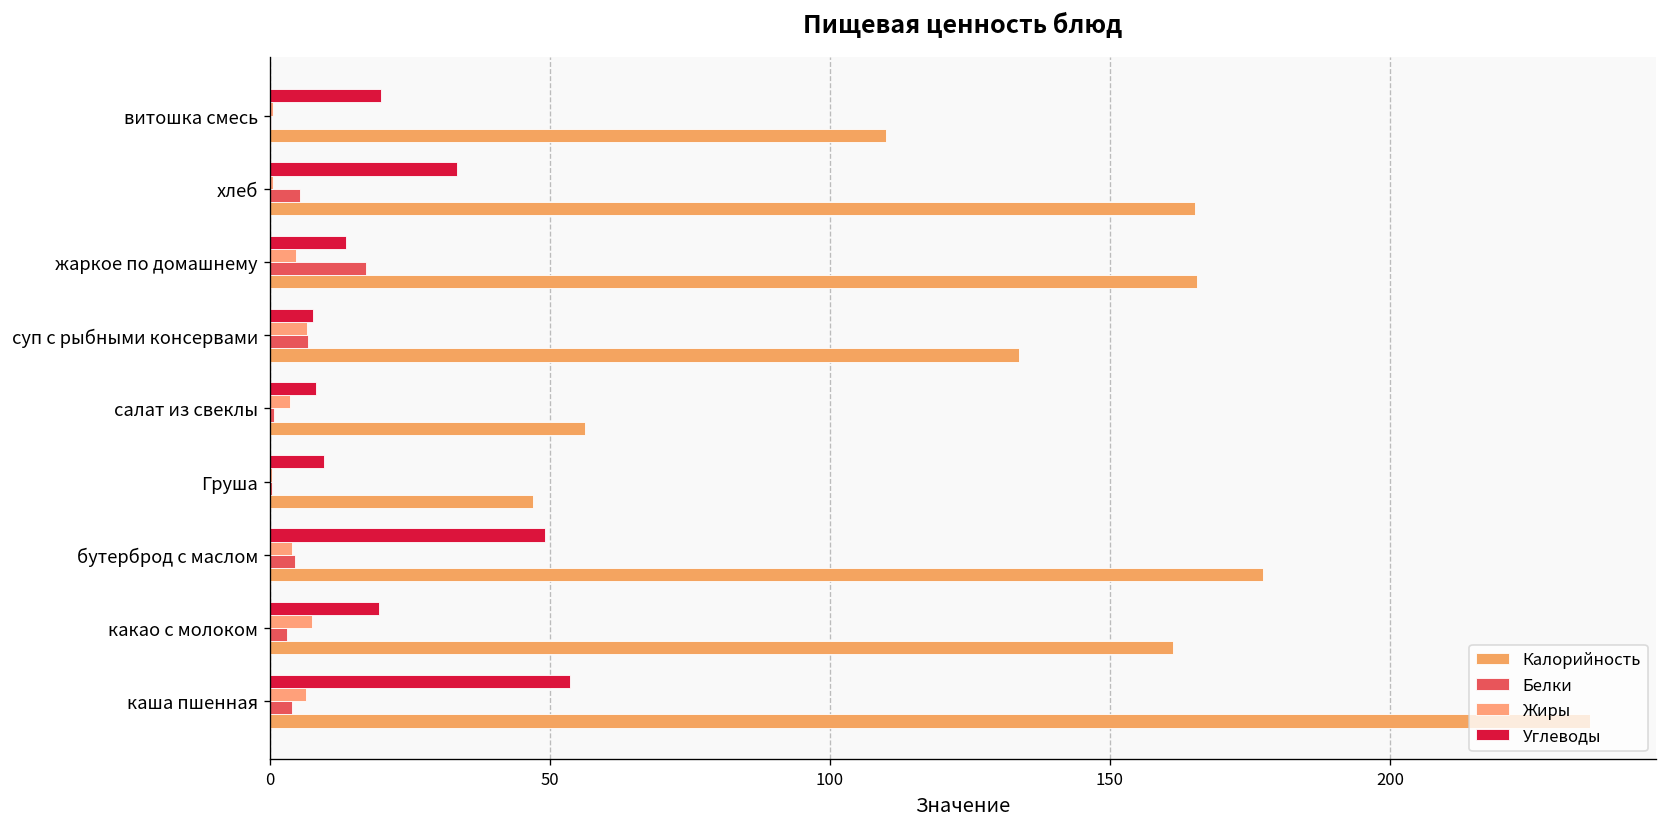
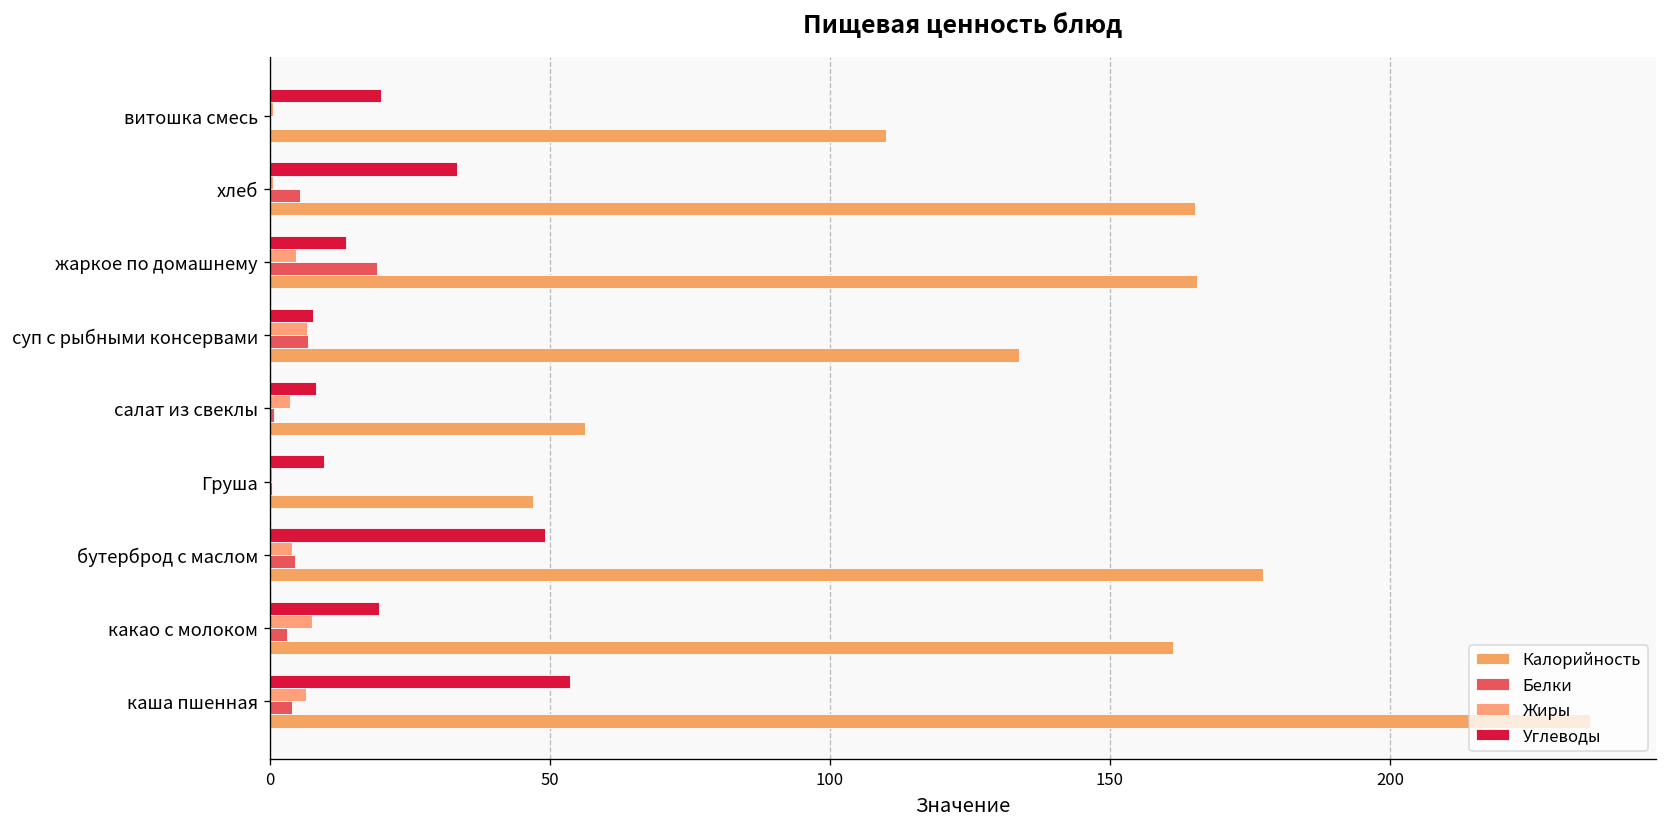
  {
    "Белки": {
      "хлеб": 5,
-     "жаркое по домашнему": 17,
+     "жаркое по домашнему": 19,
      "суп c рыбными консервами": 7,
      "салат из свеклы": 1,
      "бутерброд с маслом": 5,
      "какао с молоком": 3,
      "каша пшенная": 4
    },
    "Углеводы": {
      "витошка смесь": 20,
      "хлеб": 34,
      "жаркое по домашнему": 14,
      "суп c рыбными консервами": 8,
      "салат из свеклы": 8,
      "Груша": 10,
      "бутерброд с маслом": 49,
      "какао с молоком": 20,
      "каша пшенная": 54
    }
  }
